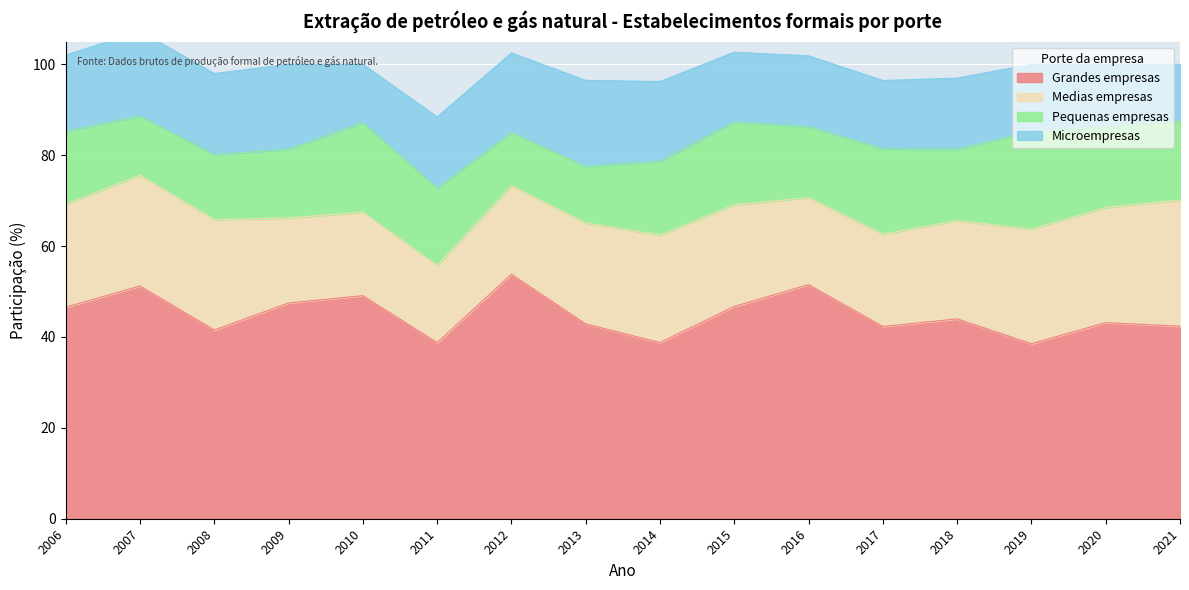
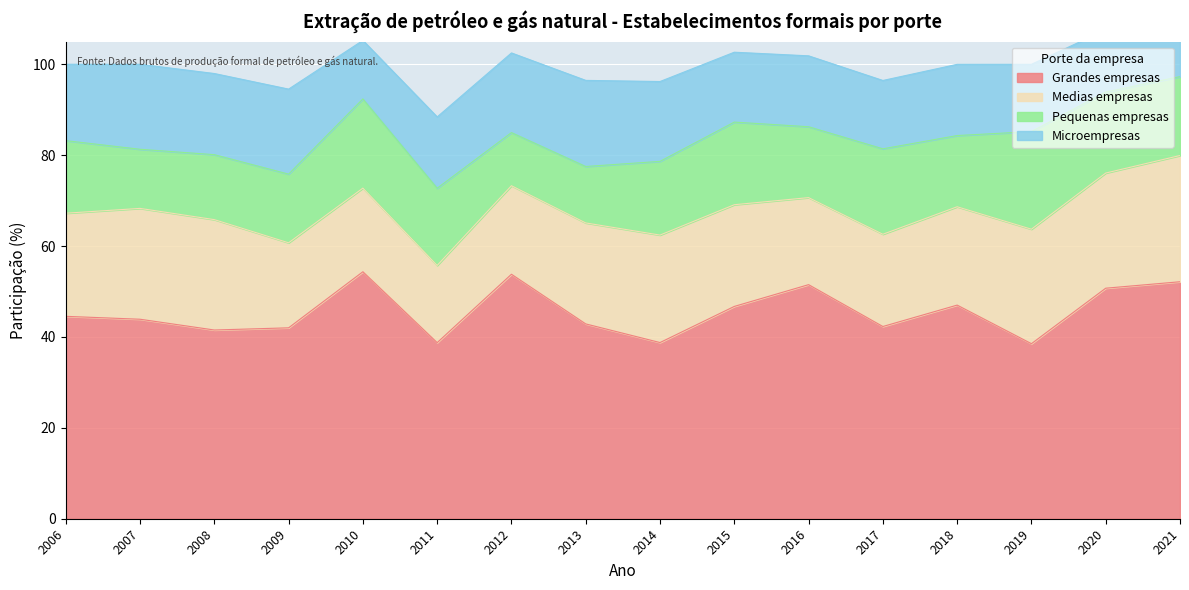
  {
    "Grandes empresas": {
-     "2006": 47,
-     "2007": 51,
+     "2006": 45,
+     "2007": 44,
      "2008": 42,
-     "2009": 47,
-     "2010": 49,
+     "2009": 42,
+     "2010": 54,
      "2011": 39,
      "2012": 54,
      "2013": 43,
      "2014": 39,
      "2015": 47,
      "2016": 52,
      "2017": 42,
-     "2018": 44,
+     "2018": 47,
      "2019": 39,
-     "2020": 43,
-     "2021": 42
+     "2020": 51,
+     "2021": 52
    },
    "Medias empresas": {
      "2006": 23,
      "2007": 24,
      "2008": 24,
      "2009": 19,
      "2010": 18,
      "2011": 17,
      "2012": 19,
      "2013": 22,
      "2014": 24,
      "2015": 22,
      "2016": 19,
      "2017": 20,
      "2018": 22,
      "2019": 25,
      "2020": 25,
      "2021": 28
    },
    "Pequenas empresas": {
      "2006": 16,
      "2007": 13,
      "2008": 14,
      "2009": 15,
      "2010": 20,
      "2011": 17,
      "2012": 12,
      "2013": 12,
      "2014": 16,
      "2015": 18,
      "2016": 16,
      "2017": 19,
      "2018": 16,
      "2021": 17
    },
    "Microempresas": {
      "2006": 17,
      "2008": 18,
      "2009": 19,
      "2010": 13,
      "2011": 16,
      "2012": 18,
      "2013": 19,
      "2014": 18,
      "2015": 15,
      "2016": 16,
      "2017": 15,
      "2018": 16
    }
  }
